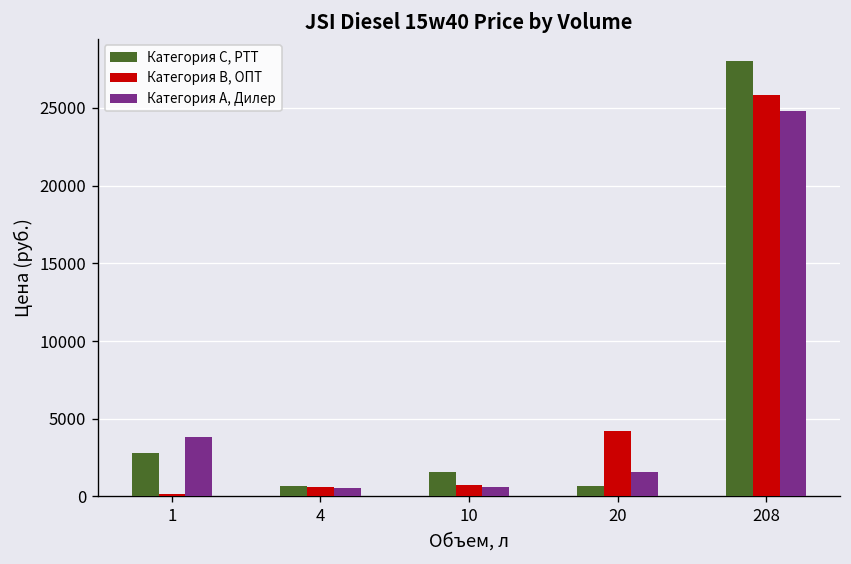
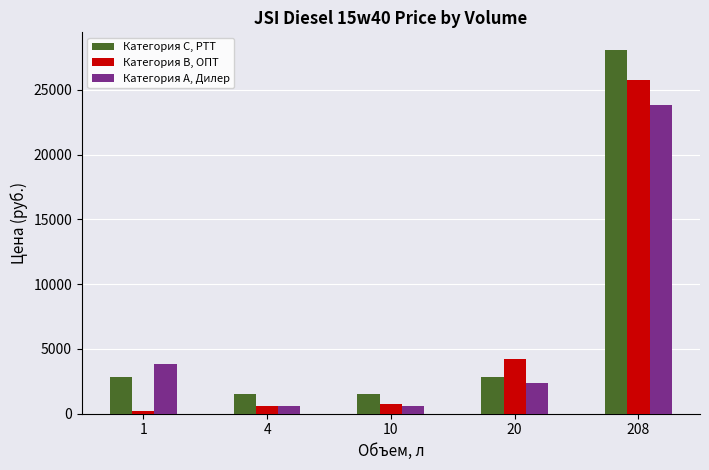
  {
    "Категория C, РТТ": {
      "1": 2800,
-     "4": 700,
+     "4": 1500,
      "10": 1600,
-     "20": 700,
+     "20": 2800,
      "208": 28100
    },
    "Категория B, ОПТ": {
      "4": 600,
      "10": 700,
      "20": 4200,
      "208": 25800
    },
    "Категория A, Дилер": {
      "1": 3800,
      "4": 600,
      "10": 600,
-     "20": 1600,
-     "208": 24800
+     "20": 2400,
+     "208": 23800
    }
  }
